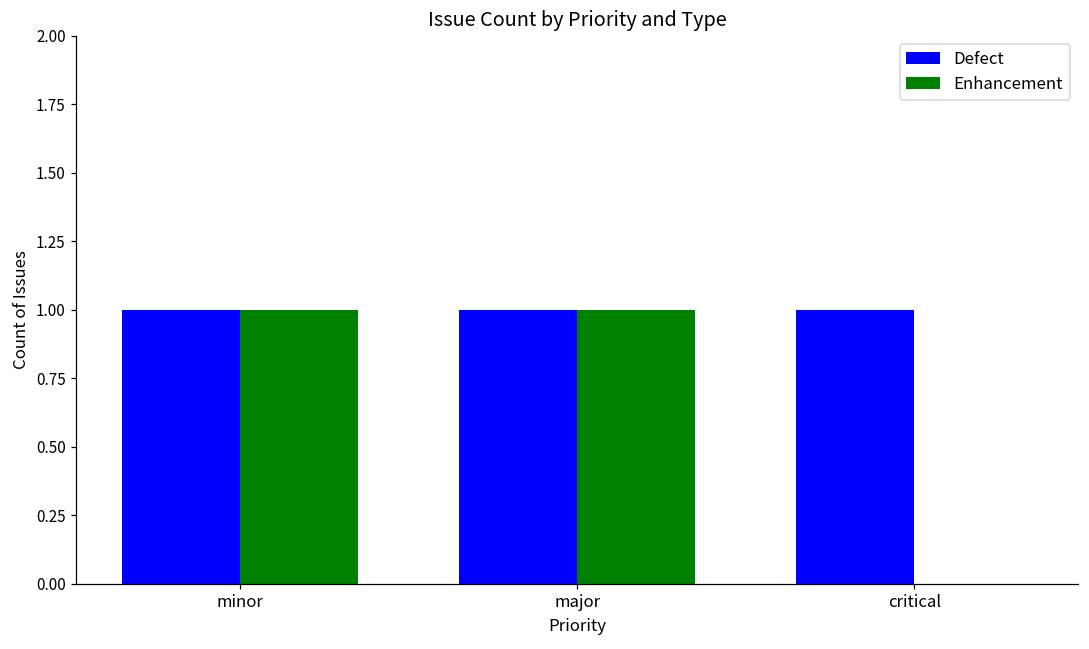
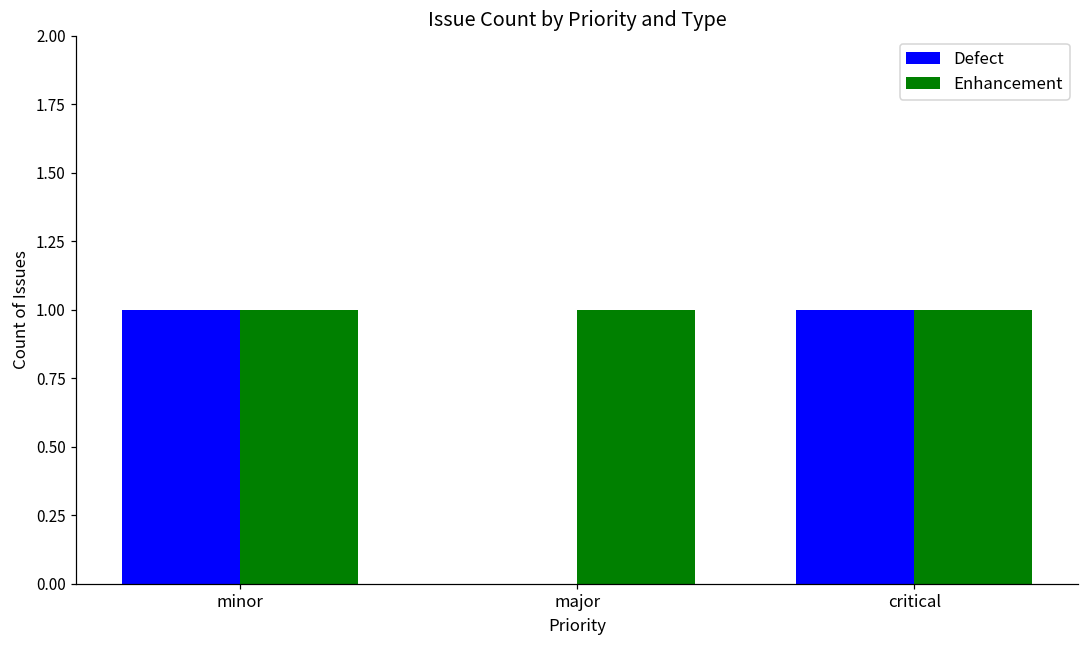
  {
    "Defect": {
      "minor": 1,
-     "major": 1,
+     "major": 0,
      "critical": 1
    },
    "Enhancement": {
      "minor": 1,
      "major": 1,
-     "critical": 0
+     "critical": 1
    }
  }
